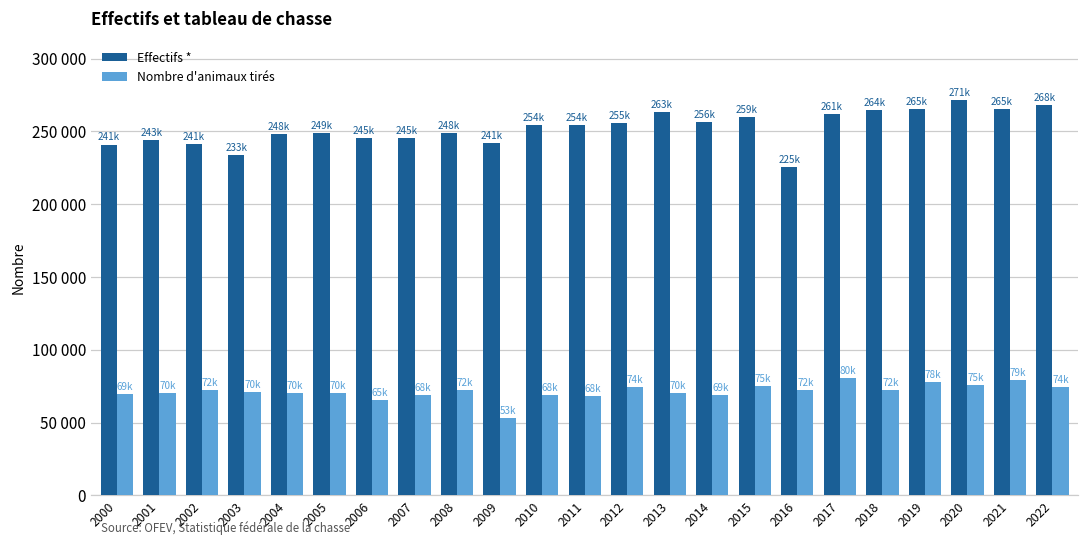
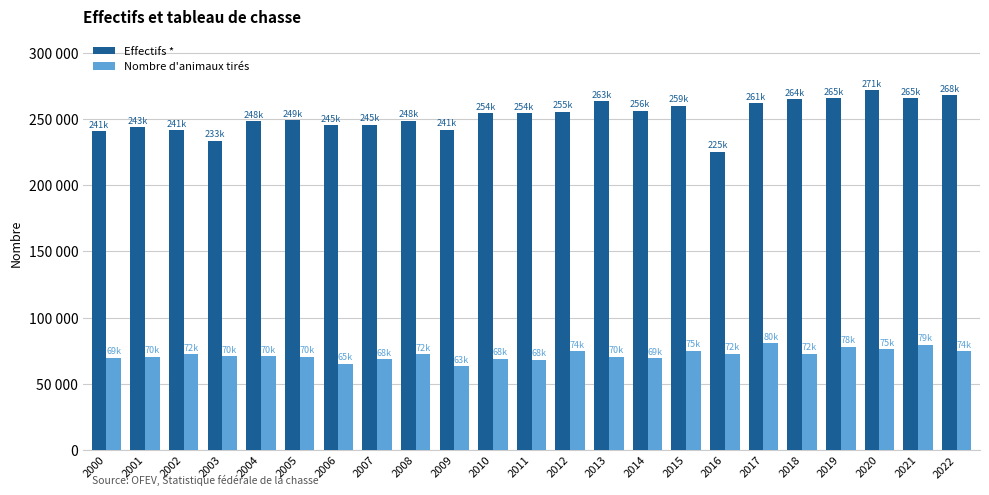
  {
    "Effectifs *": {
      "2000": "241k",
      "2002": "241k",
      "2005": "249k",
      "2006": "245k",
      "2014": "256k",
      "2016": "225k",
      "2022": "268k"
    },
    "Nombre d'animaux tirés": {
      "2001": "70k",
      "2002": "72k",
      "2005": "70k",
      "2006": "65k",
      "2008": "72k",
-     "2009": "53k",
+     "2009": "63k",
      "2011": "68k",
      "2013": "70k",
      "2014": "69k",
      "2015": "75k",
      "2019": "78k",
      "2022": "74k"
    }
  }
